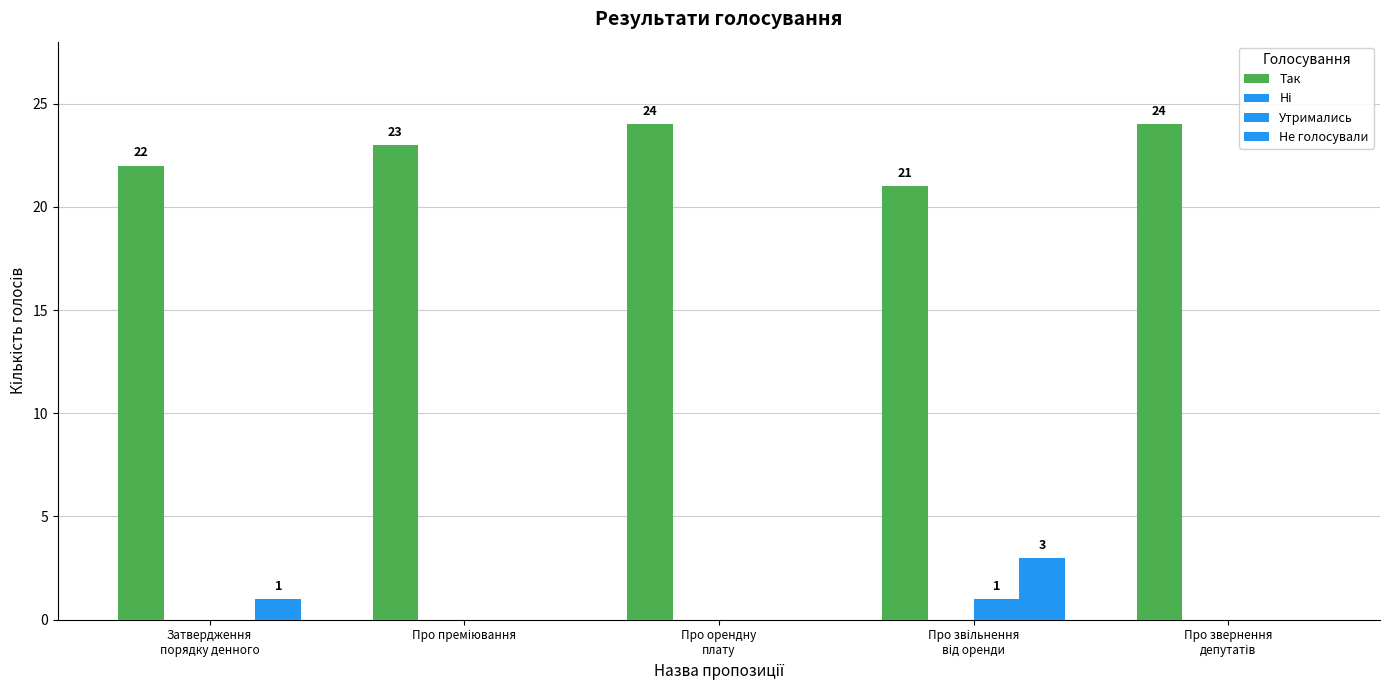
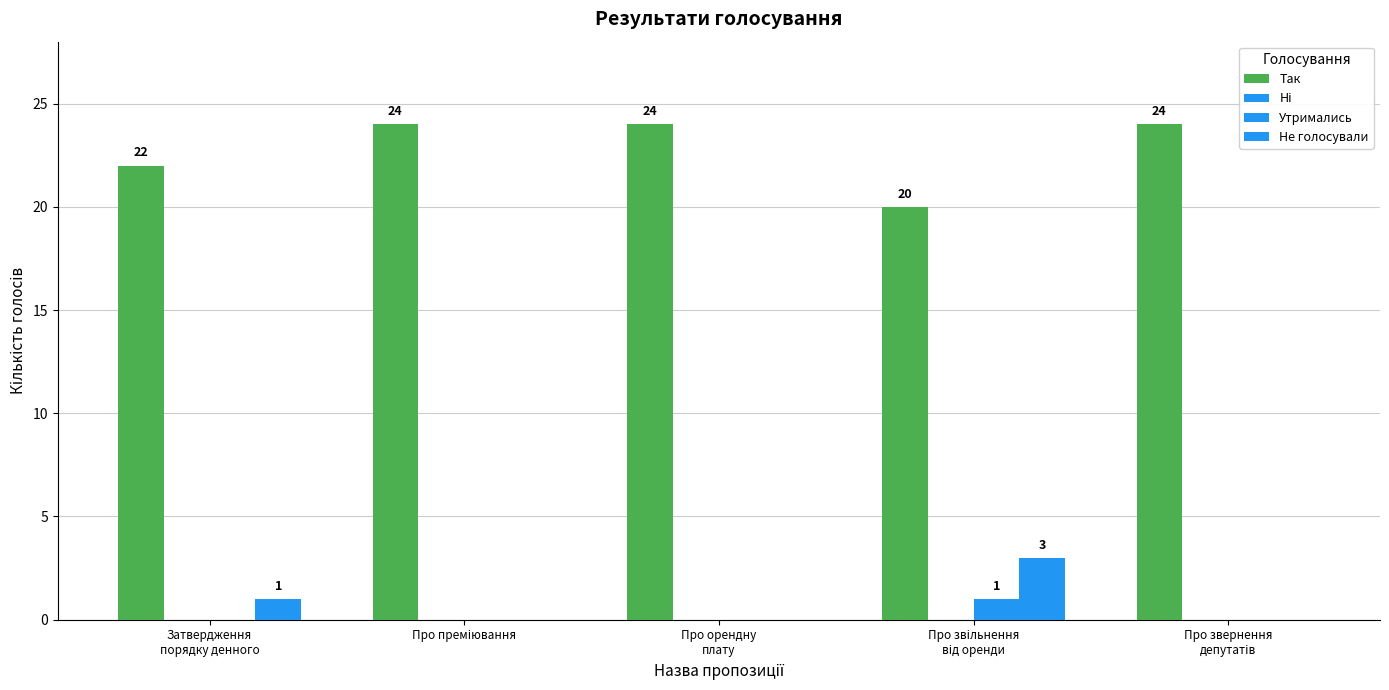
  {
    "Так": {
      "Затвердження порядку денного": 22,
-     "Про преміювання": 23,
+     "Про преміювання": 24,
      "Про орендну плату": 24,
-     "Про звільнення від оренди": 21,
+     "Про звільнення від оренди": 20,
      "Про звернення депутатів": 24
    }
  }
